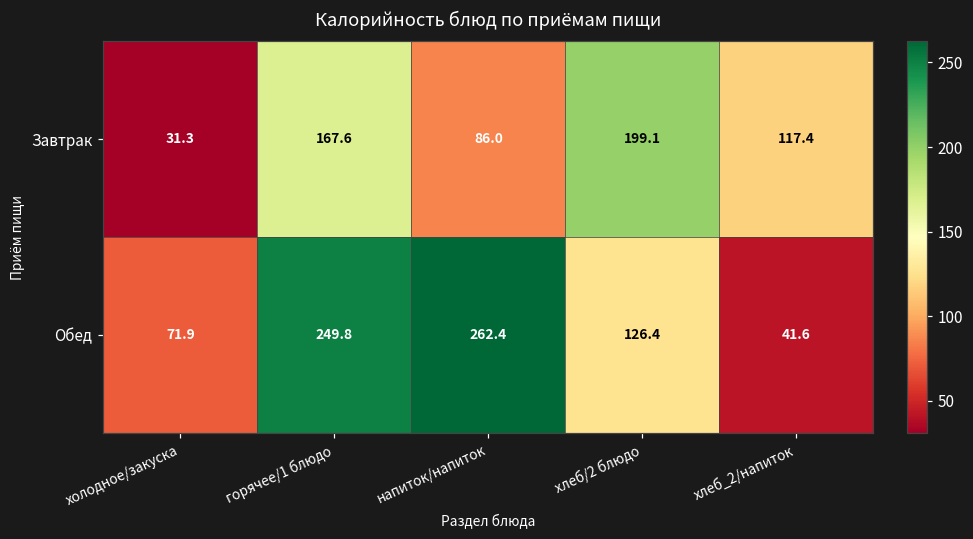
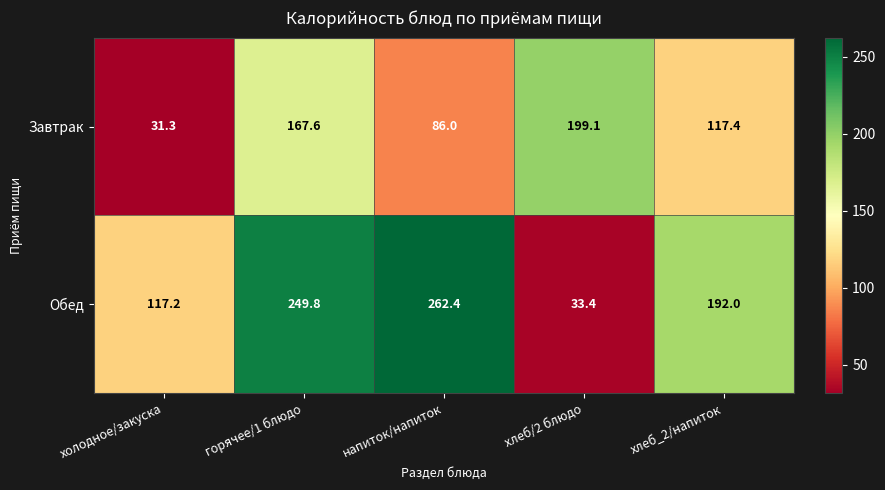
  {
    "Завтрак": {
      "холодное/закуска": 31.3,
      "горячее/1 блюдо": 167.6,
      "напиток/напиток": 86.0,
      "хлеб/2 блюдо": 199.1,
      "хлеб_2/напиток": 117.4
    },
    "Обед": {
-     "холодное/закуска": 71.9,
+     "холодное/закуска": 117.2,
      "горячее/1 блюдо": 249.8,
      "напиток/напиток": 262.4,
-     "хлеб/2 блюдо": 126.4,
-     "хлеб_2/напиток": 41.6
+     "хлеб/2 блюдо": 33.4,
+     "хлеб_2/напиток": 192.0
    }
  }
